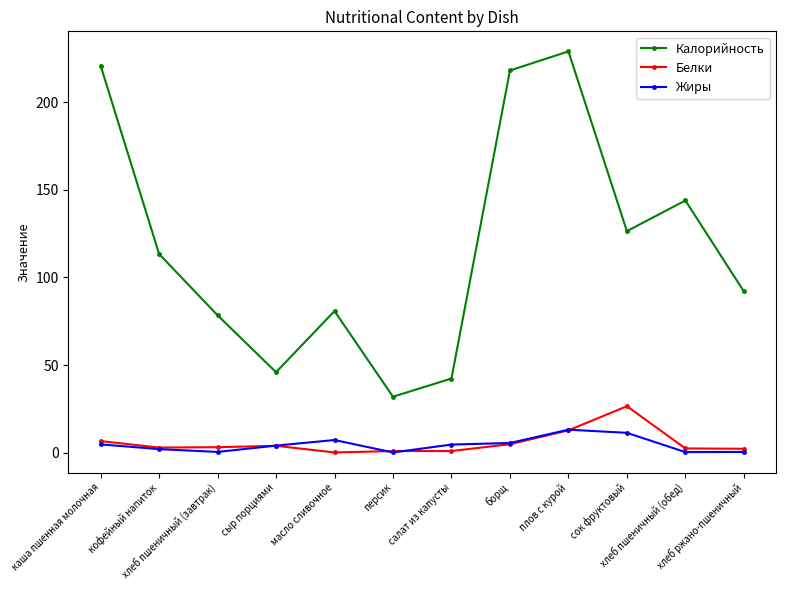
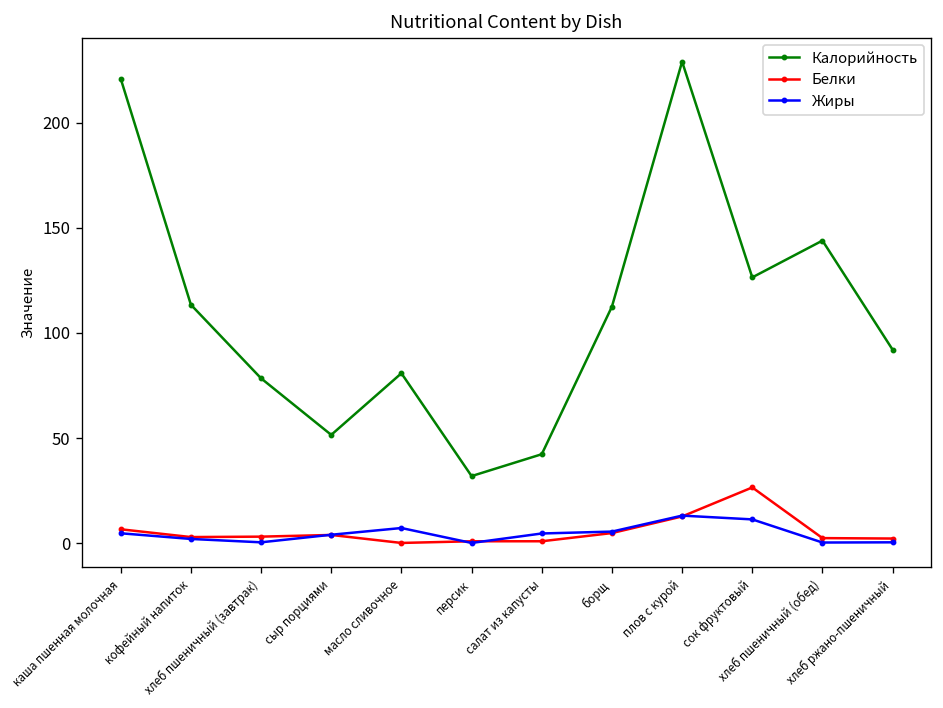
  {
    "Калорийность": {
      "каша пшенная молочная": 221,
      "кофейный напиток": 113,
      "хлеб пшеничный (завтрак)": 78,
-     "сыр порциями": 46,
+     "сыр порциями": 52,
      "масло сливочное": 81,
      "персик": 32,
      "салат из капусты": 42,
-     "борщ": 218,
+     "борщ": 113,
      "плов с курой": 229,
      "сок фруктовый": 126,
      "хлеб пшеничный (обед)": 144,
      "хлеб ржано-пшеничный": 92
    },
    "Белки": {
      "каша пшенная молочная": 7,
      "хлеб пшеничный (завтрак)": 3,
      "масло сливочное": 0,
      "салат из капусты": 1,
      "сок фруктовый": 27,
      "хлеб пшеничный (обед)": 2,
      "хлеб ржано-пшеничный": 2
    },
    "Жиры": {
      "каша пшенная молочная": 5,
      "хлеб пшеничный (завтрак)": 0,
      "масло сливочное": 7,
      "салат из капусты": 5,
      "сок фруктовый": 11,
      "хлеб пшеничный (обед)": 0,
      "хлеб ржано-пшеничный": 0
    }
  }
